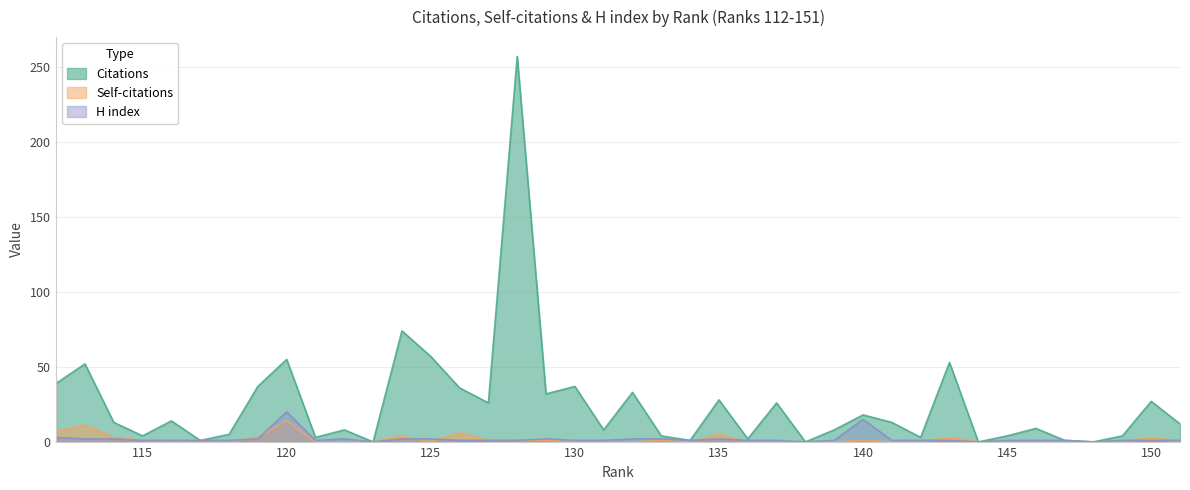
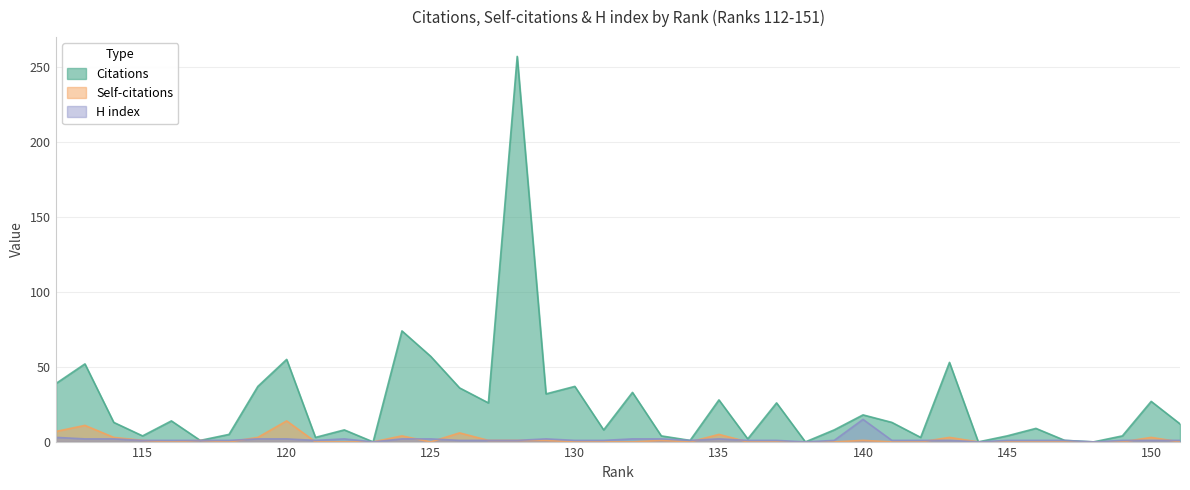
  {
    "Citations": {
      "115": 4,
      "120": 55,
      "125": 57,
      "130": 37,
      "135": 28,
      "140": 18,
      "145": 4,
      "150": 27
    },
    "Self-citations": {
      "120": 14,
      "125": 0,
      "135": 5,
      "140": 1,
      "150": 3
    },
    "H index": {
-     "120": 20,
+     "120": 2,
      "125": 2,
      "135": 2,
      "140": 15,
      "150": 1
    }
  }
